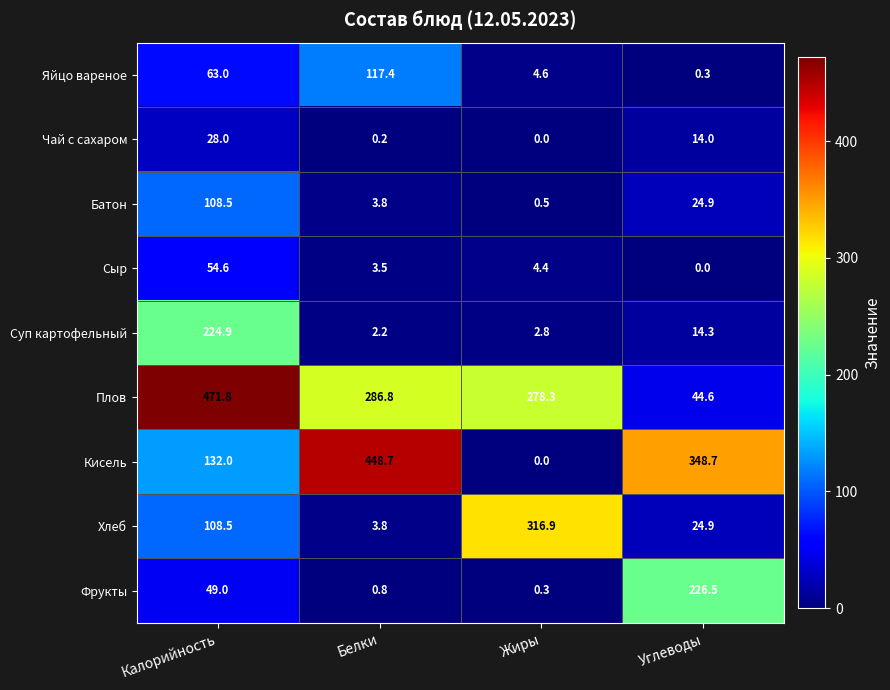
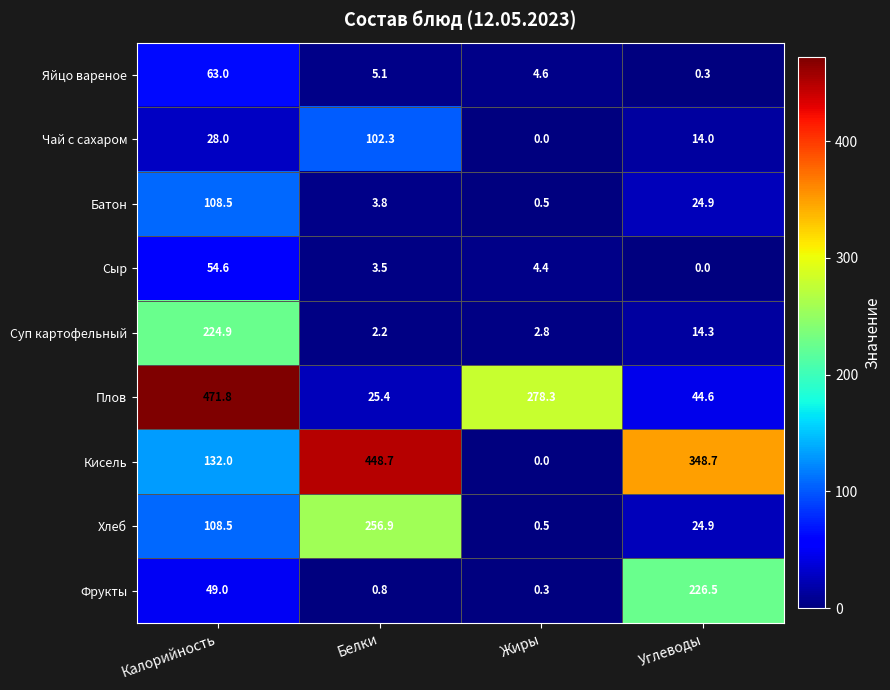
  {
    "Яйцо вареное": {
      "Калорийность": 63.0,
-     "Белки": 117.4,
+     "Белки": 5.1,
      "Жиры": 4.6,
      "Углеводы": 0.3
    },
    "Чай с сахаром": {
      "Калорийность": 28.0,
-     "Белки": 0.2,
+     "Белки": 102.3,
      "Жиры": 0.0,
      "Углеводы": 14.0
    },
    "Батон": {
      "Калорийность": 108.5,
      "Белки": 3.8,
      "Жиры": 0.5,
      "Углеводы": 24.9
    },
    "Сыр": {
      "Калорийность": 54.6,
      "Белки": 3.5,
      "Жиры": 4.4,
      "Углеводы": 0.0
    },
    "Суп картофельный": {
      "Калорийность": 224.9,
      "Белки": 2.2,
      "Жиры": 2.8,
      "Углеводы": 14.3
    },
    "Плов": {
      "Калорийность": 471.8,
-     "Белки": 286.8,
+     "Белки": 25.4,
      "Жиры": 278.3,
      "Углеводы": 44.6
    },
    "Кисель": {
      "Калорийность": 132.0,
      "Белки": 448.7,
      "Жиры": 0.0,
      "Углеводы": 348.7
    },
    "Хлеб": {
      "Калорийность": 108.5,
-     "Белки": 3.8,
-     "Жиры": 316.9,
+     "Белки": 256.9,
+     "Жиры": 0.5,
      "Углеводы": 24.9
    },
    "Фрукты": {
      "Калорийность": 49.0,
      "Белки": 0.8,
      "Жиры": 0.3,
      "Углеводы": 226.5
    }
  }
